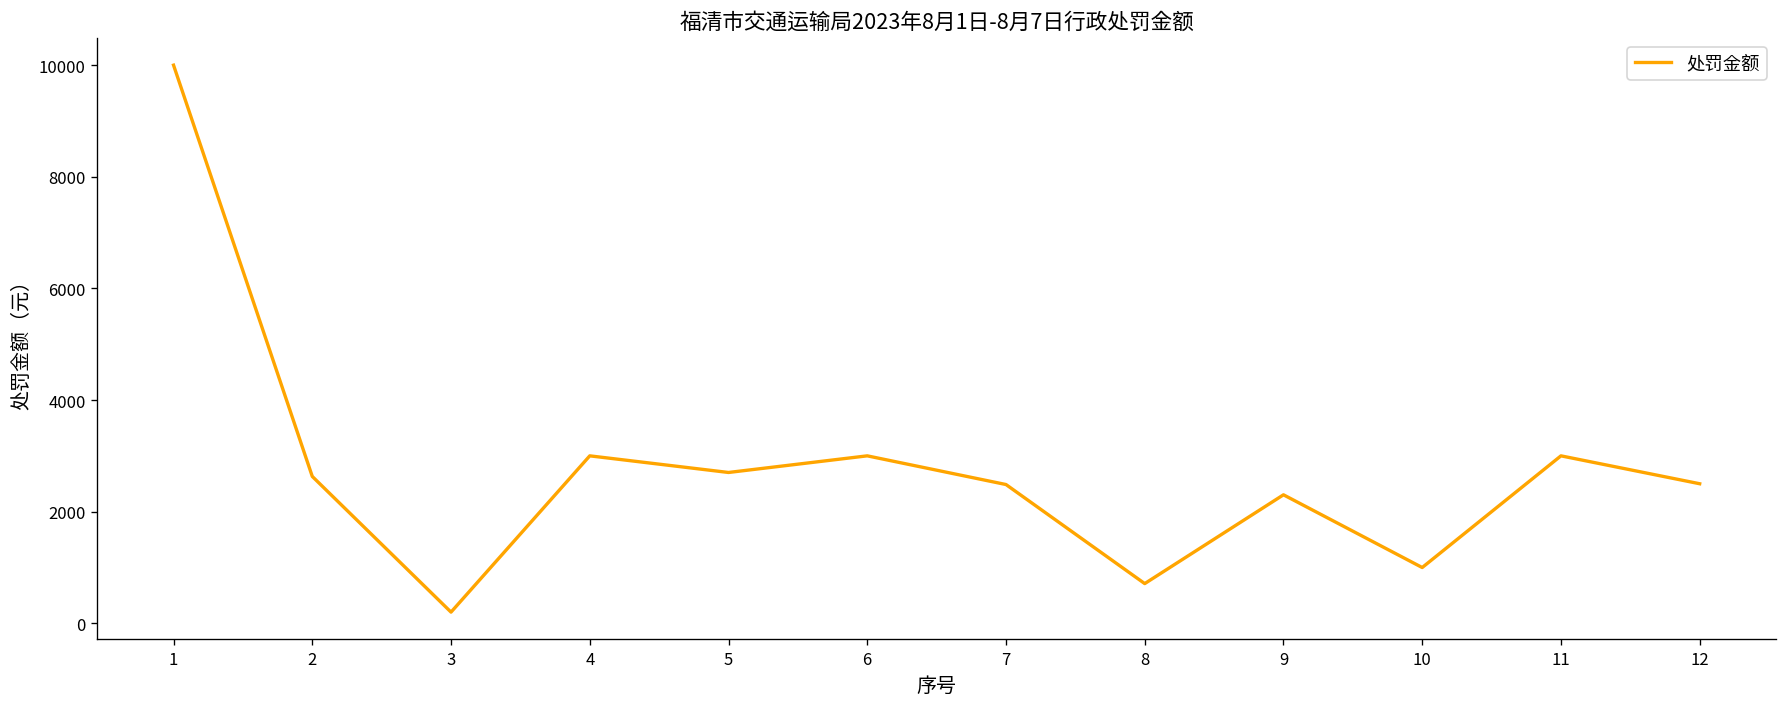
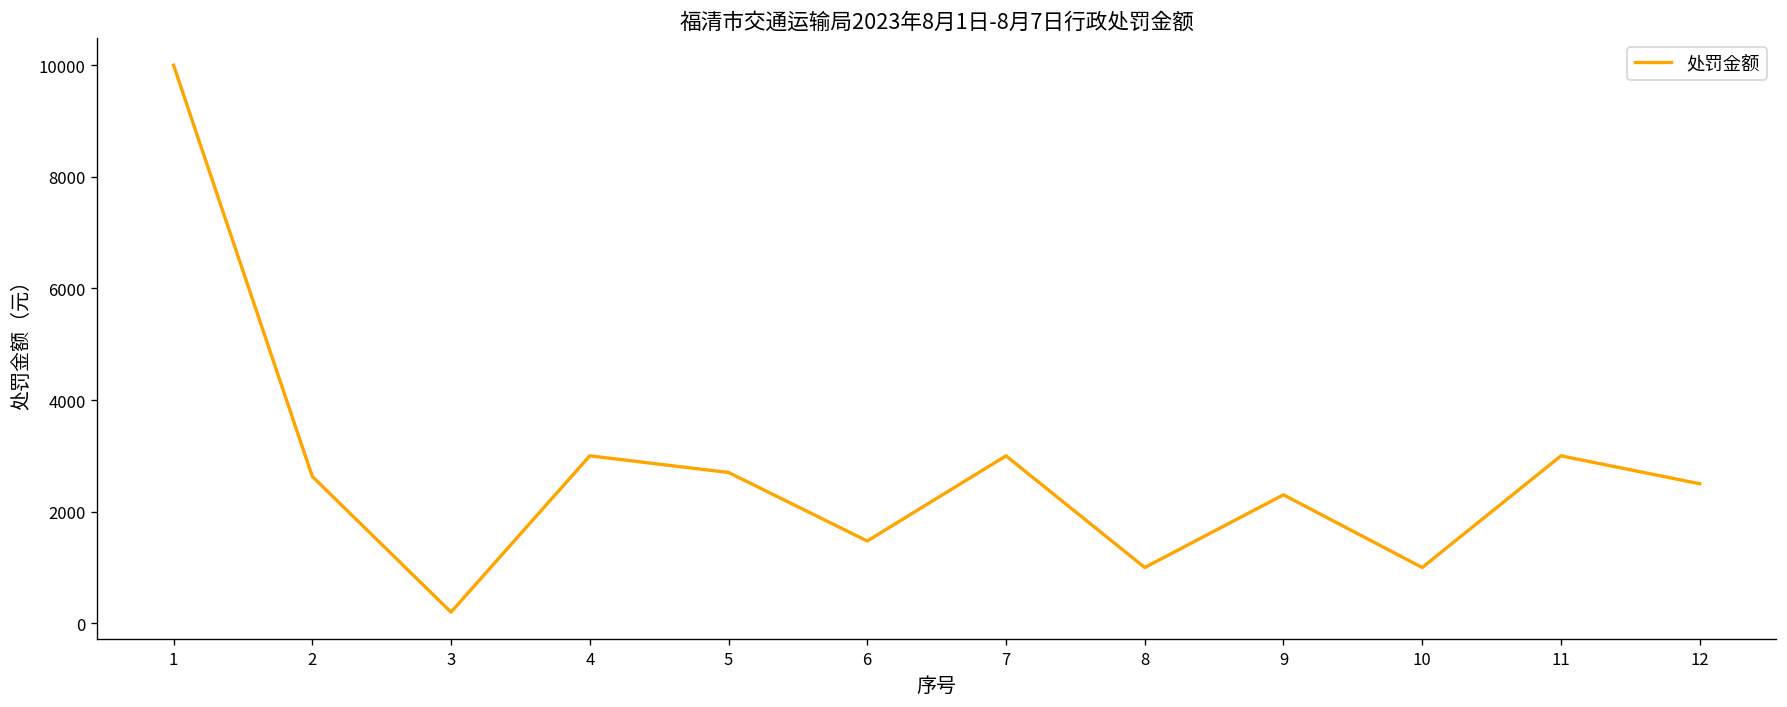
  {
    "1": 10000,
    "2": 2600,
    "3": 200,
    "4": 3000,
    "5": 2700,
-   "6": 3000,
-   "7": 2500,
-   "8": 700,
+   "6": 1500,
+   "7": 3000,
+   "8": 1000,
    "9": 2300,
    "10": 1000,
    "11": 3000,
    "12": 2500
  }
